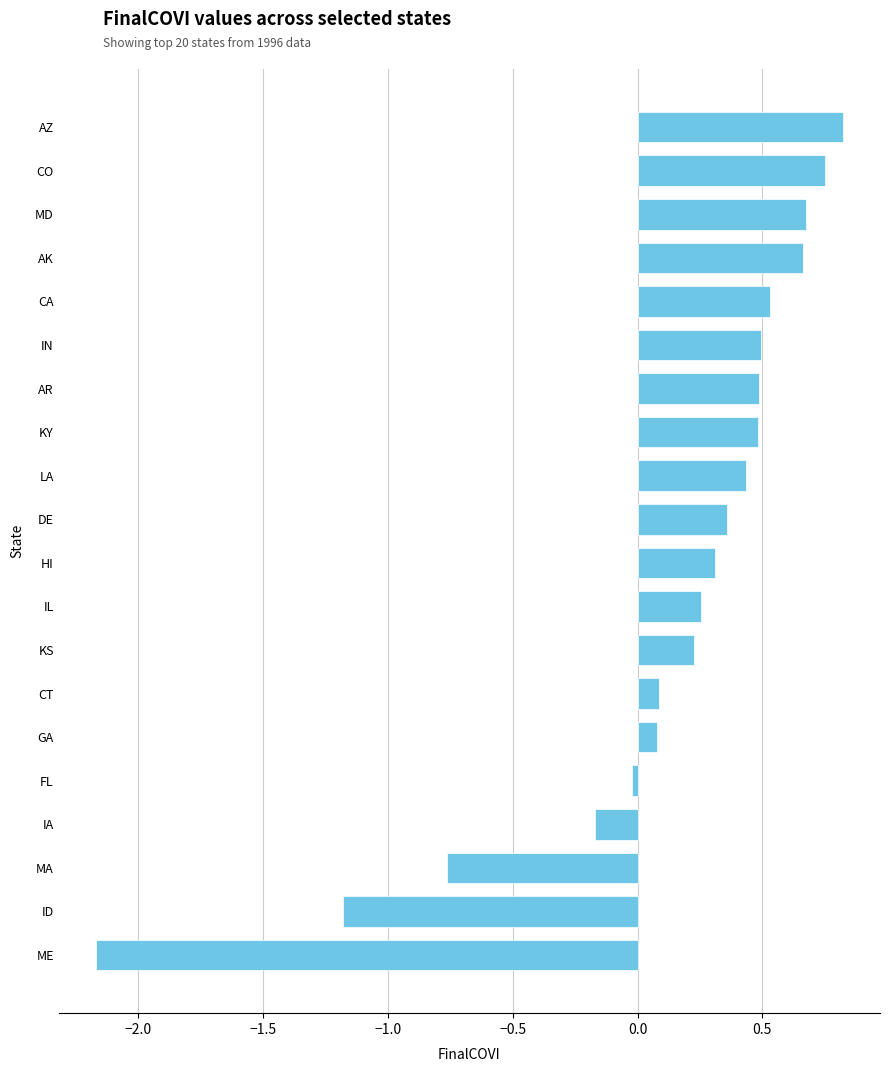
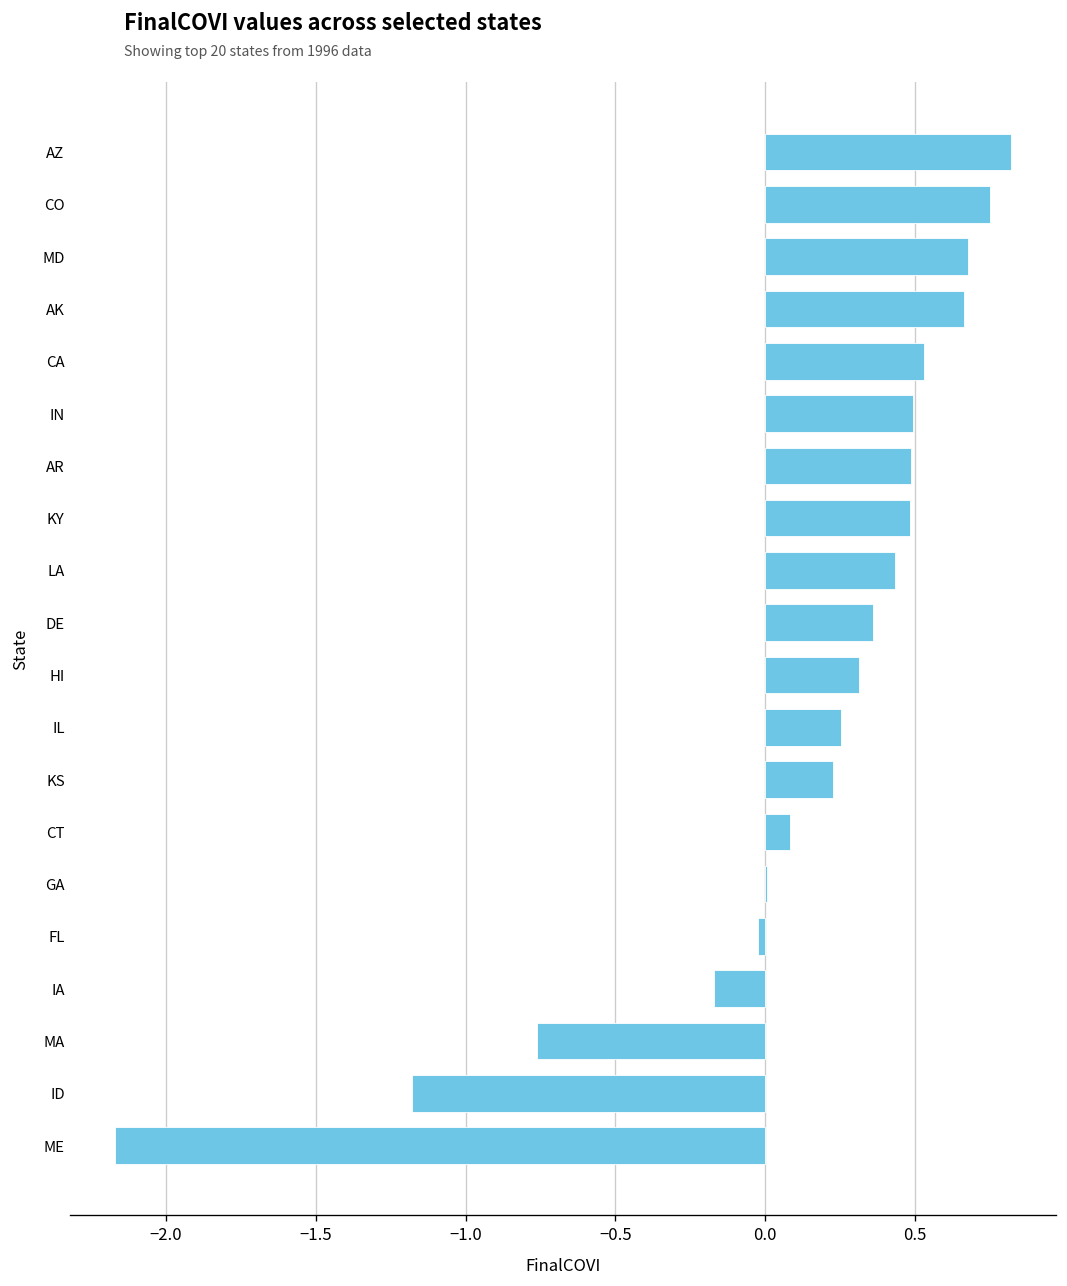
  {
    "AZ": 0.82,
    "CO": 0.75,
    "MD": 0.68,
    "AK": 0.66,
    "CA": 0.53,
    "IN": 0.49,
    "AR": 0.49,
    "KY": 0.48,
    "LA": 0.43,
    "DE": 0.36,
    "HI": 0.31,
    "IL": 0.25,
    "KS": 0.23,
    "CT": 0.08,
-   "GA": 0.08,
+   "GA": 0.01,
    "FL": -0.02,
    "IA": -0.17,
    "MA": -0.76,
    "ID": -1.18,
    "ME": -2.17
  }
